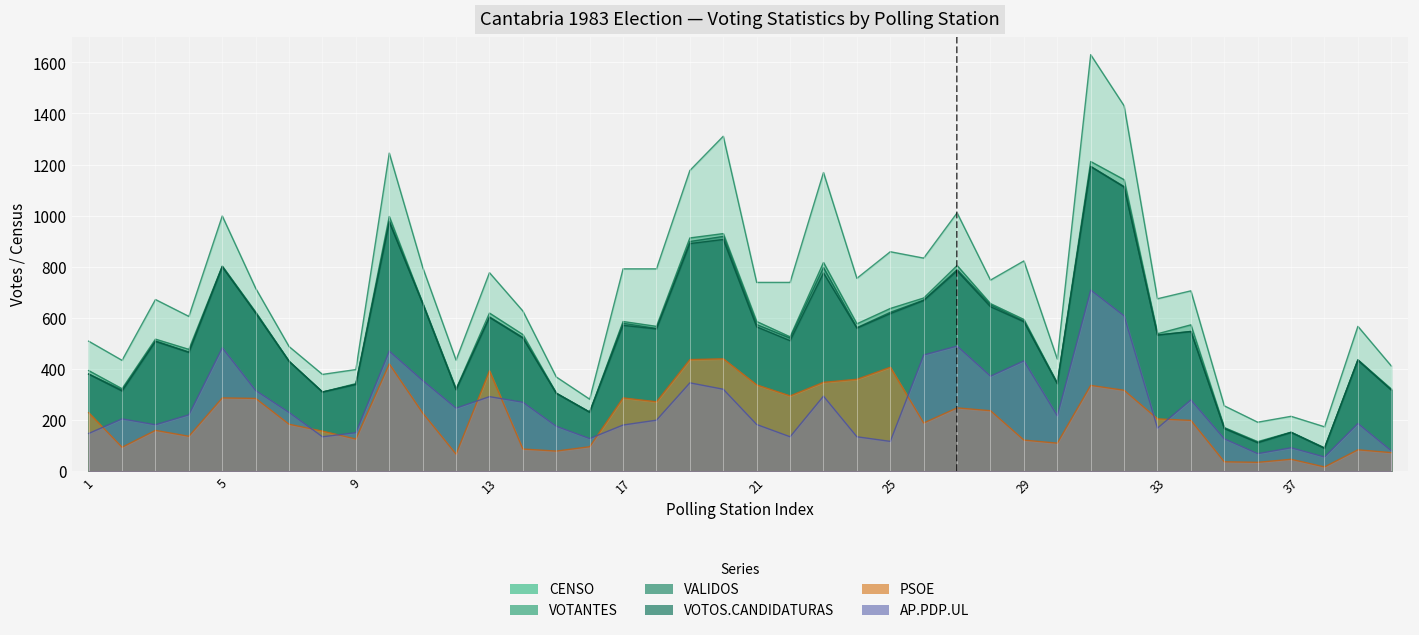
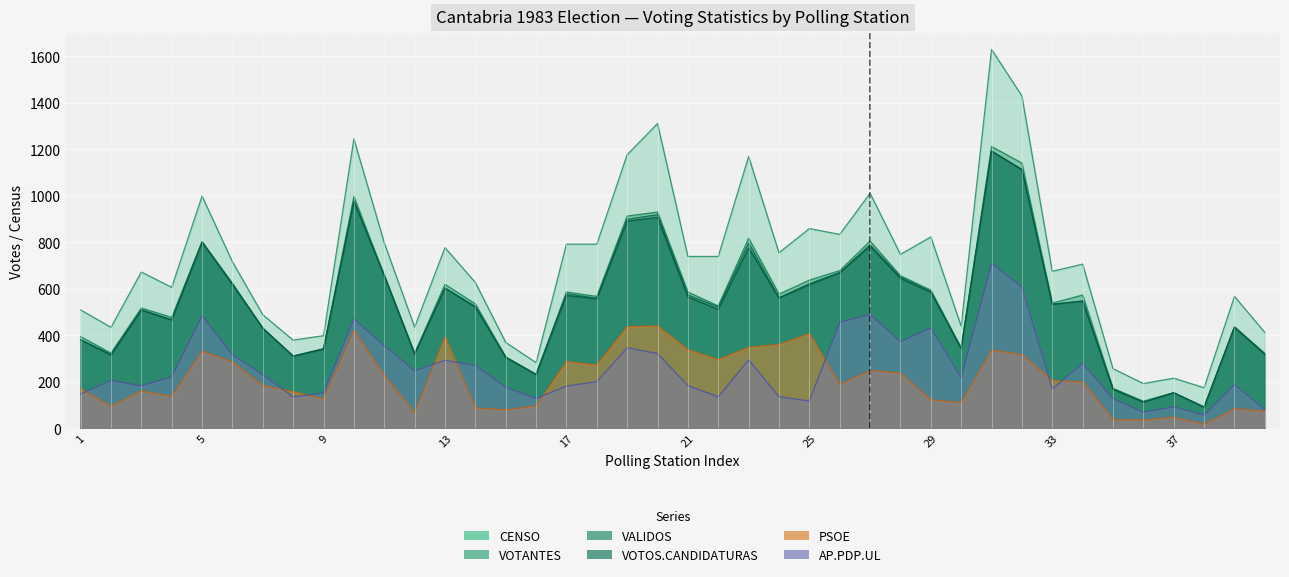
  {
    "PSOE": {
-     "1": 230,
-     "5": 290,
+     "1": 170,
+     "5": 330,
      "9": 130,
      "13": 390,
      "17": 290,
      "21": 340,
      "25": 410,
      "29": 120,
      "33": 210,
      "37": 50
    }
  }
